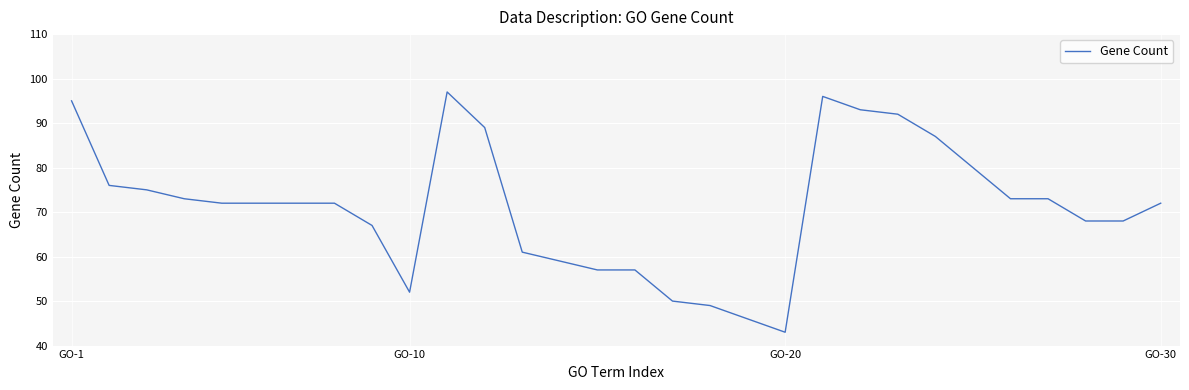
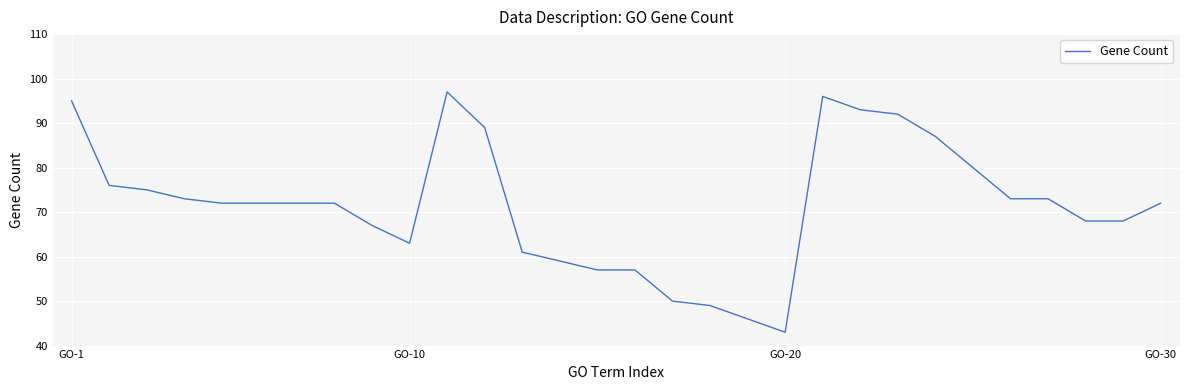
  {
    "GO-1": 95,
-   "GO-10": 52,
+   "GO-10": 63,
    "GO-20": 43,
    "GO-30": 72
  }
